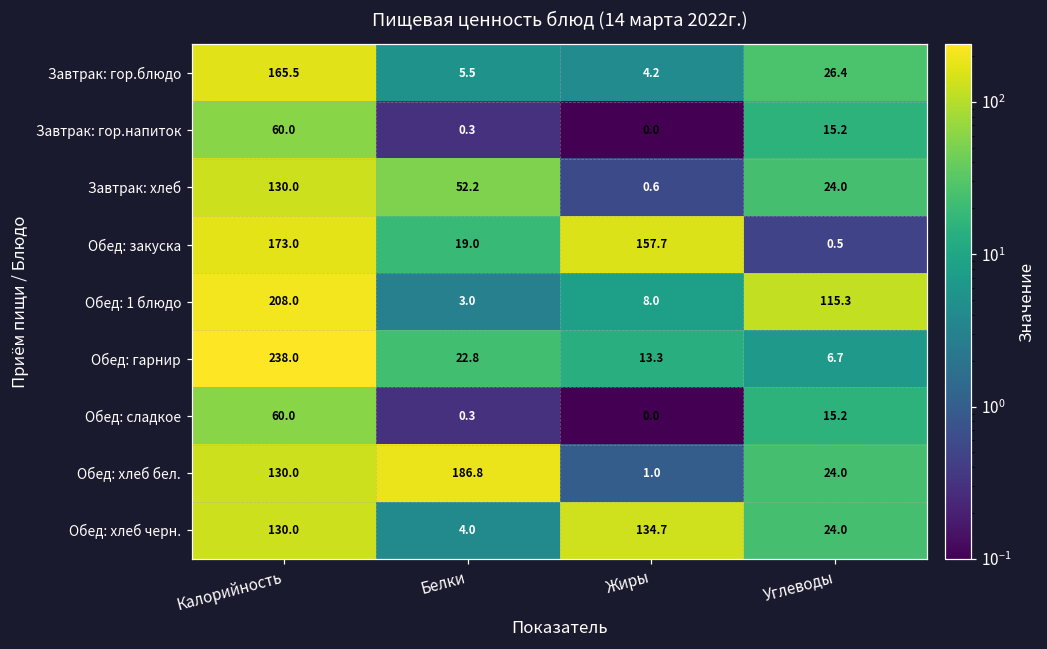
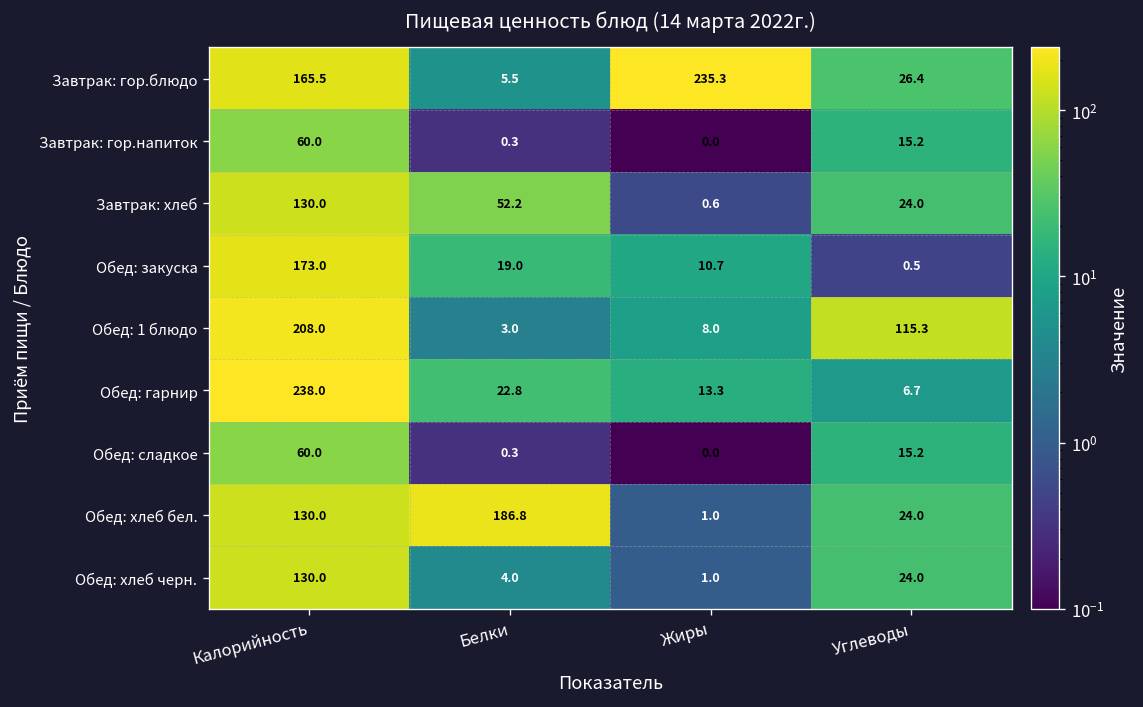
  {
    "Завтрак: гор.блюдо": {
      "Калорийность": 165.5,
      "Белки": 5.5,
-     "Жиры": 4.2,
+     "Жиры": 235.3,
      "Углеводы": 26.4
    },
    "Завтрак: гор.напиток": {
      "Калорийность": 60.0,
      "Белки": 0.3,
      "Жиры": 0.0,
      "Углеводы": 15.2
    },
    "Завтрак: хлеб": {
      "Калорийность": 130.0,
      "Белки": 52.2,
      "Жиры": 0.6,
      "Углеводы": 24.0
    },
    "Обед: закуска": {
      "Калорийность": 173.0,
      "Белки": 19.0,
-     "Жиры": 157.7,
+     "Жиры": 10.7,
      "Углеводы": 0.5
    },
    "Обед: 1 блюдо": {
      "Калорийность": 208.0,
      "Белки": 3.0,
      "Жиры": 8.0,
      "Углеводы": 115.3
    },
    "Обед: гарнир": {
      "Калорийность": 238.0,
      "Белки": 22.8,
      "Жиры": 13.3,
      "Углеводы": 6.7
    },
    "Обед: сладкое": {
      "Калорийность": 60.0,
      "Белки": 0.3,
      "Жиры": 0.0,
      "Углеводы": 15.2
    },
    "Обед: хлеб бел.": {
      "Калорийность": 130.0,
      "Белки": 186.8,
      "Жиры": 1.0,
      "Углеводы": 24.0
    },
    "Обед: хлеб черн.": {
      "Калорийность": 130.0,
      "Белки": 4.0,
-     "Жиры": 134.7,
+     "Жиры": 1.0,
      "Углеводы": 24.0
    }
  }
